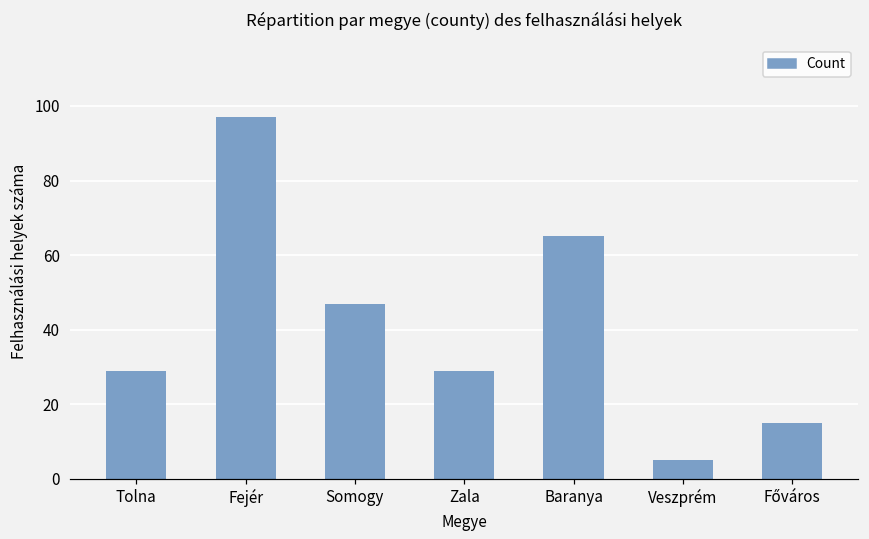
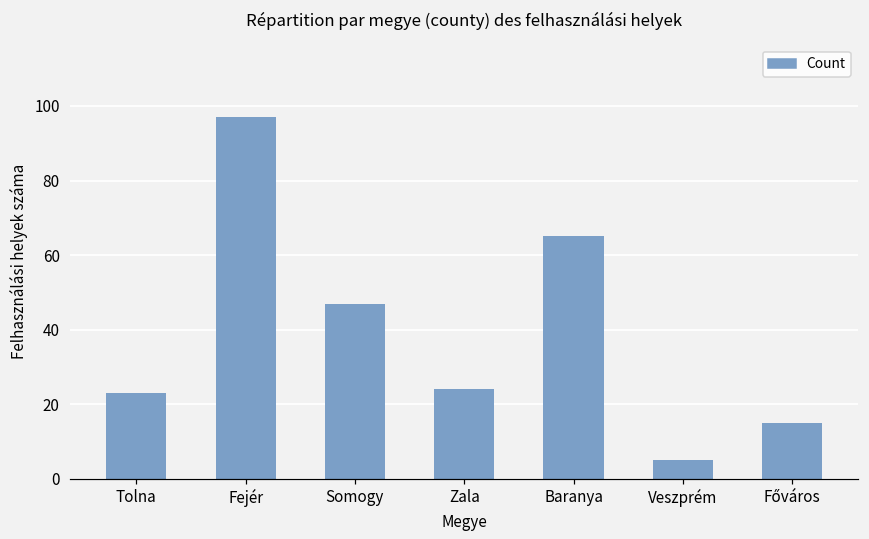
  {
-   "Tolna": 29,
+   "Tolna": 23,
    "Fejér": 97,
    "Somogy": 47,
-   "Zala": 29,
+   "Zala": 24,
    "Baranya": 65,
    "Veszprém": 5,
    "Főváros": 15
  }
